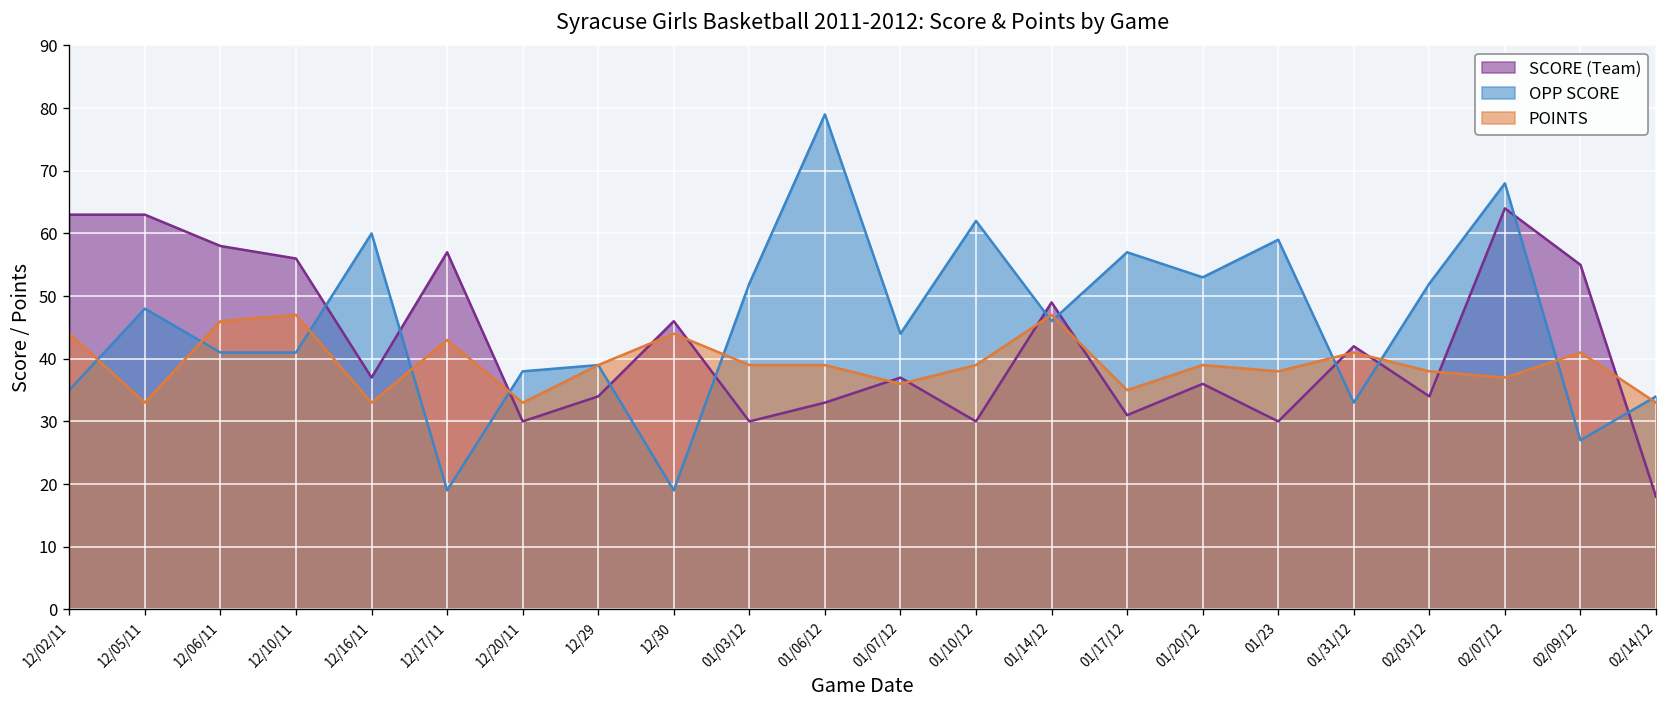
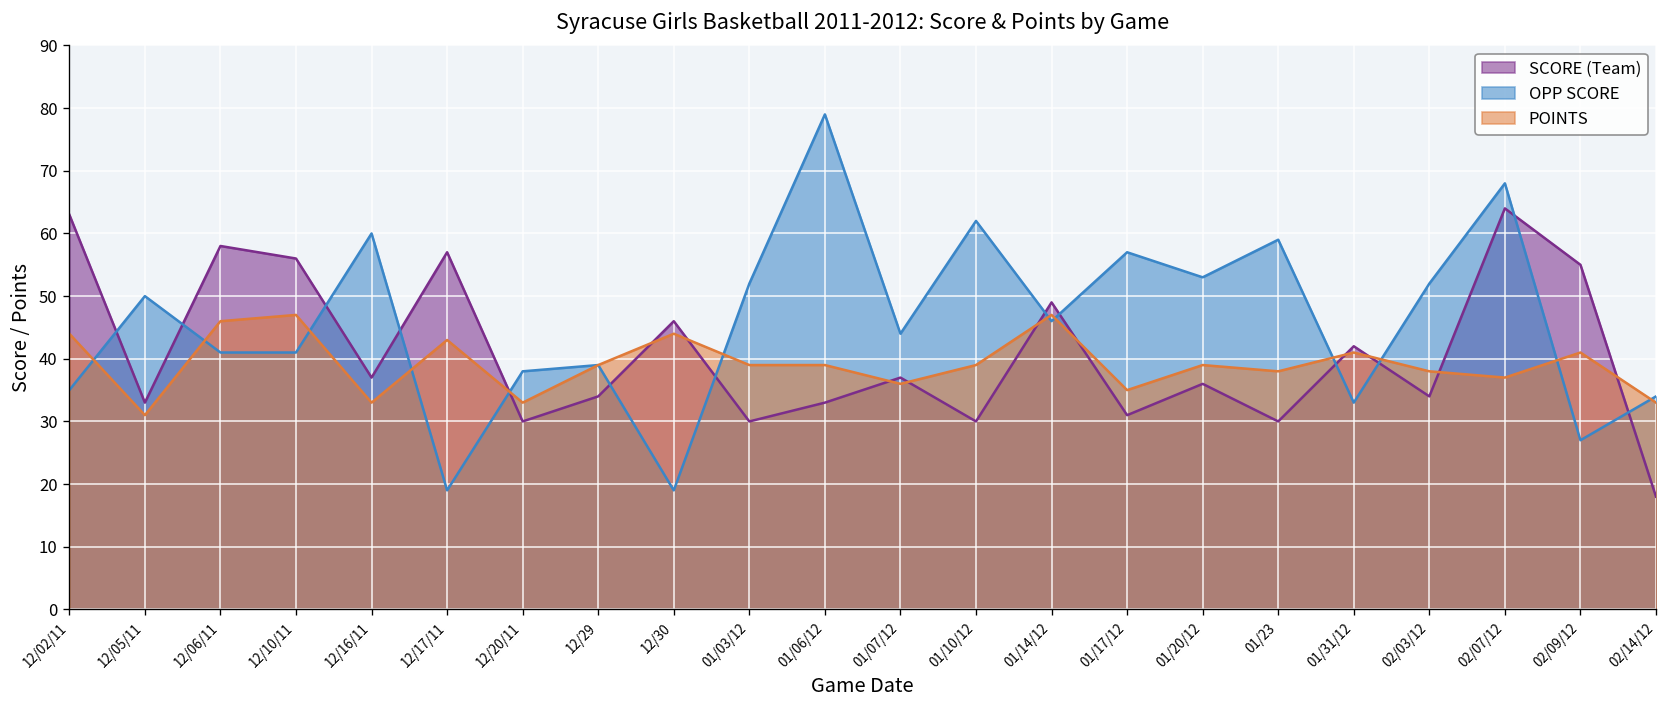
  {
    "SCORE (Team)": {
      "12/02/11": 63,
-     "12/05/11": 63,
+     "12/05/11": 33,
      "12/06/11": 58,
      "12/10/11": 56,
      "12/16/11": 37,
      "12/17/11": 57,
      "12/20/11": 30,
      "12/29": 34,
      "12/30": 46,
      "01/03/12": 30,
      "01/06/12": 33,
      "01/07/12": 37,
      "01/10/12": 30,
      "01/14/12": 49,
      "01/17/12": 31,
      "01/20/12": 36,
      "01/23": 30,
      "01/31/12": 42,
      "02/03/12": 34,
      "02/07/12": 64,
      "02/09/12": 55,
      "02/14/12": 18
    },
    "OPP SCORE": {
      "12/02/11": 35,
-     "12/05/11": 48,
+     "12/05/11": 50,
      "12/06/11": 41,
      "12/10/11": 41,
      "12/16/11": 60,
      "12/17/11": 19,
      "12/20/11": 38,
      "12/30": 19,
      "01/03/12": 52,
      "01/06/12": 79,
      "01/07/12": 44,
      "01/10/12": 62,
      "01/14/12": 46,
      "01/17/12": 57,
      "01/20/12": 53,
      "01/23": 59,
      "01/31/12": 33,
      "02/03/12": 52,
      "02/07/12": 68,
      "02/09/12": 27,
      "02/14/12": 34
    },
    "POINTS": {
      "12/02/11": 44,
-     "12/05/11": 33,
+     "12/05/11": 31,
      "12/06/11": 46,
      "12/10/11": 47,
      "12/16/11": 33,
      "12/17/11": 43,
      "12/20/11": 33,
      "12/30": 44,
      "01/03/12": 39,
      "01/06/12": 39,
      "01/07/12": 36,
      "01/10/12": 39,
      "01/14/12": 47,
      "01/17/12": 35,
      "01/20/12": 39,
      "01/23": 38,
      "01/31/12": 41,
      "02/03/12": 38,
      "02/07/12": 37,
      "02/09/12": 41,
      "02/14/12": 33
    }
  }
